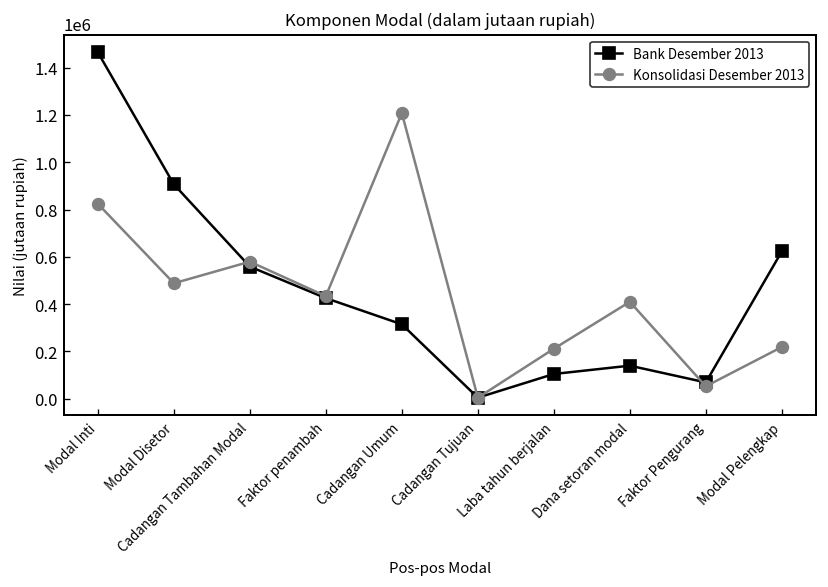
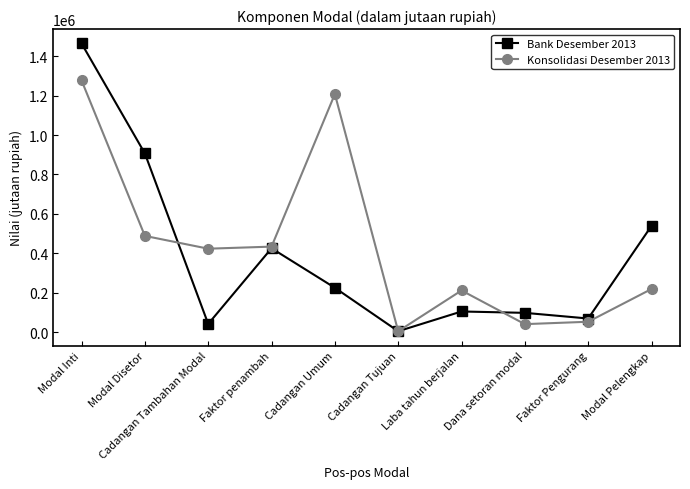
  {
    "Bank Desember 2013": {
      "Modal Inti": 1460000,
      "Modal Disetor": 910000,
-     "Cadangan Tambahan Modal": 560000,
-     "Cadangan Umum": 310000,
+     "Cadangan Tambahan Modal": 40000,
+     "Cadangan Umum": 220000,
      "Laba tahun berjalan": 100000,
-     "Dana setoran modal": 140000,
+     "Dana setoran modal": 100000,
      "Faktor Pengurang": 70000,
-     "Modal Pelengkap": 620000
+     "Modal Pelengkap": 540000
    },
    "Konsolidasi Desember 2013": {
-     "Modal Inti": 820000,
+     "Modal Inti": 1280000,
      "Modal Disetor": 490000,
-     "Cadangan Tambahan Modal": 580000,
+     "Cadangan Tambahan Modal": 420000,
      "Cadangan Umum": 1210000,
      "Laba tahun berjalan": 210000,
-     "Dana setoran modal": 410000,
+     "Dana setoran modal": 40000,
      "Faktor Pengurang": 50000,
      "Modal Pelengkap": 220000
    }
  }
